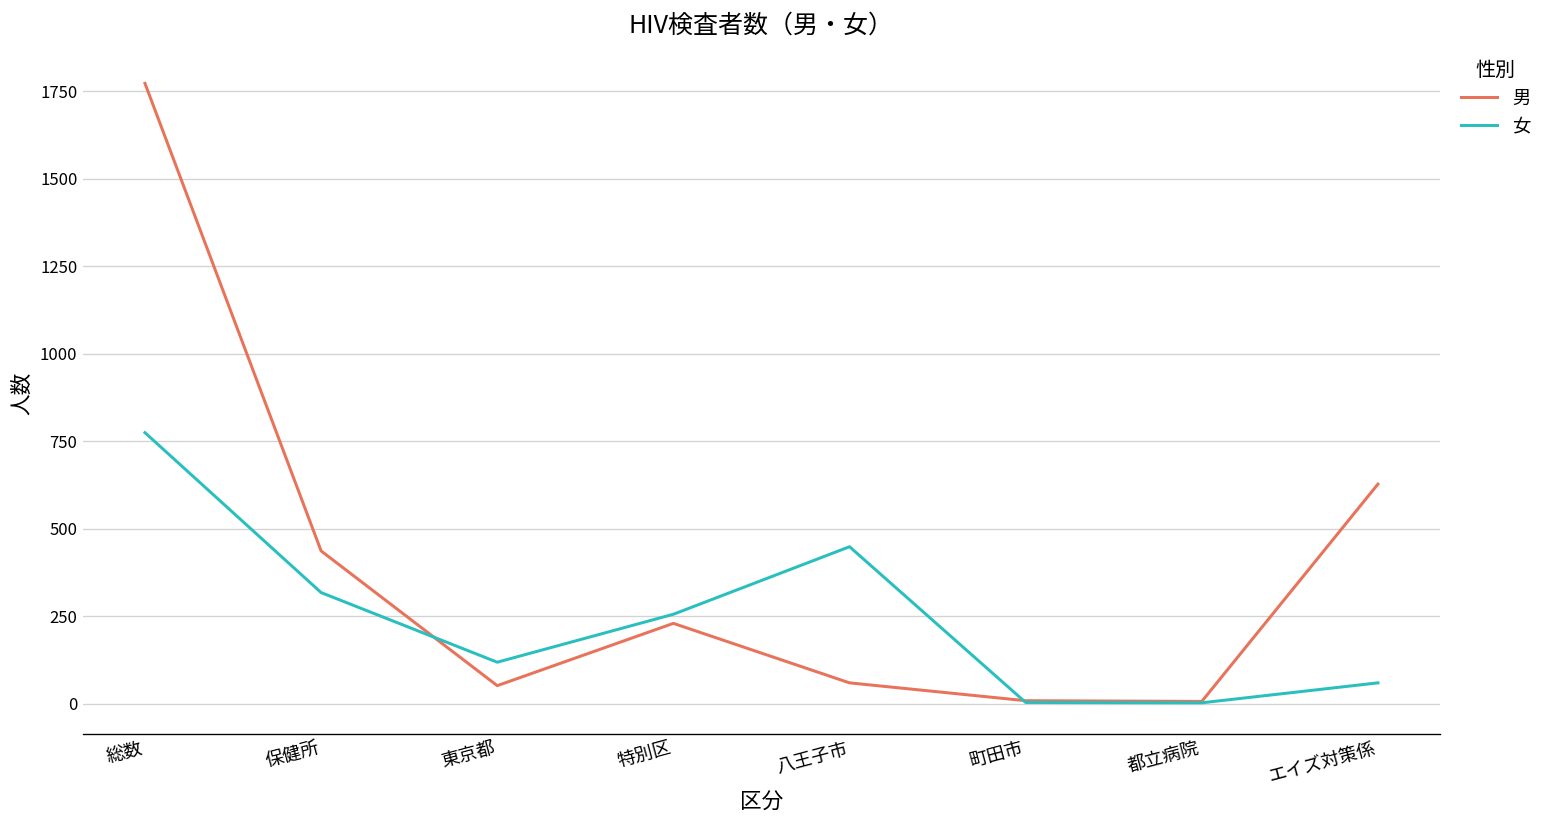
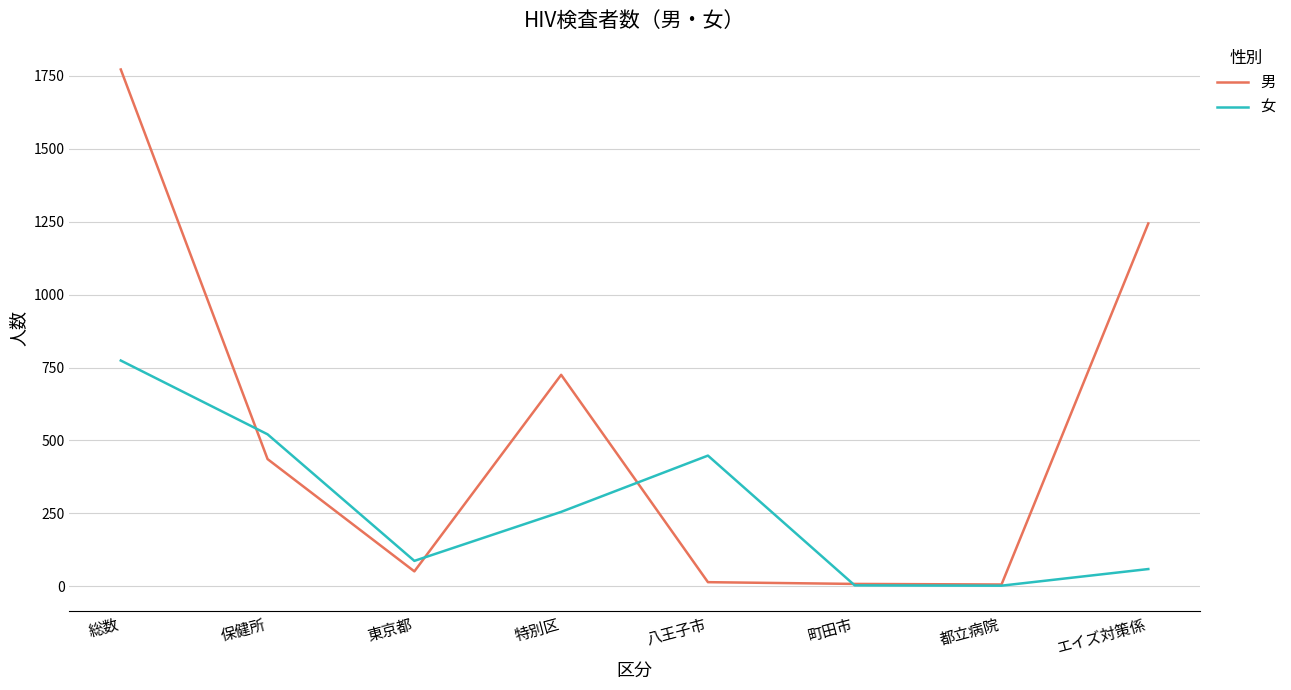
  {
    "男": {
      "総数": 1770,
      "保健所": 440,
      "東京都": 50,
-     "特別区": 230,
-     "八王子市": 60,
-     "エイズ対策係": 630
+     "特別区": 730,
+     "八王子市": 10,
+     "エイズ対策係": 1240
    },
    "女": {
      "総数": 770,
-     "保健所": 320,
-     "東京都": 120,
+     "保健所": 520,
+     "東京都": 90,
      "特別区": 260,
      "八王子市": 450,
      "エイズ対策係": 60
    }
  }
